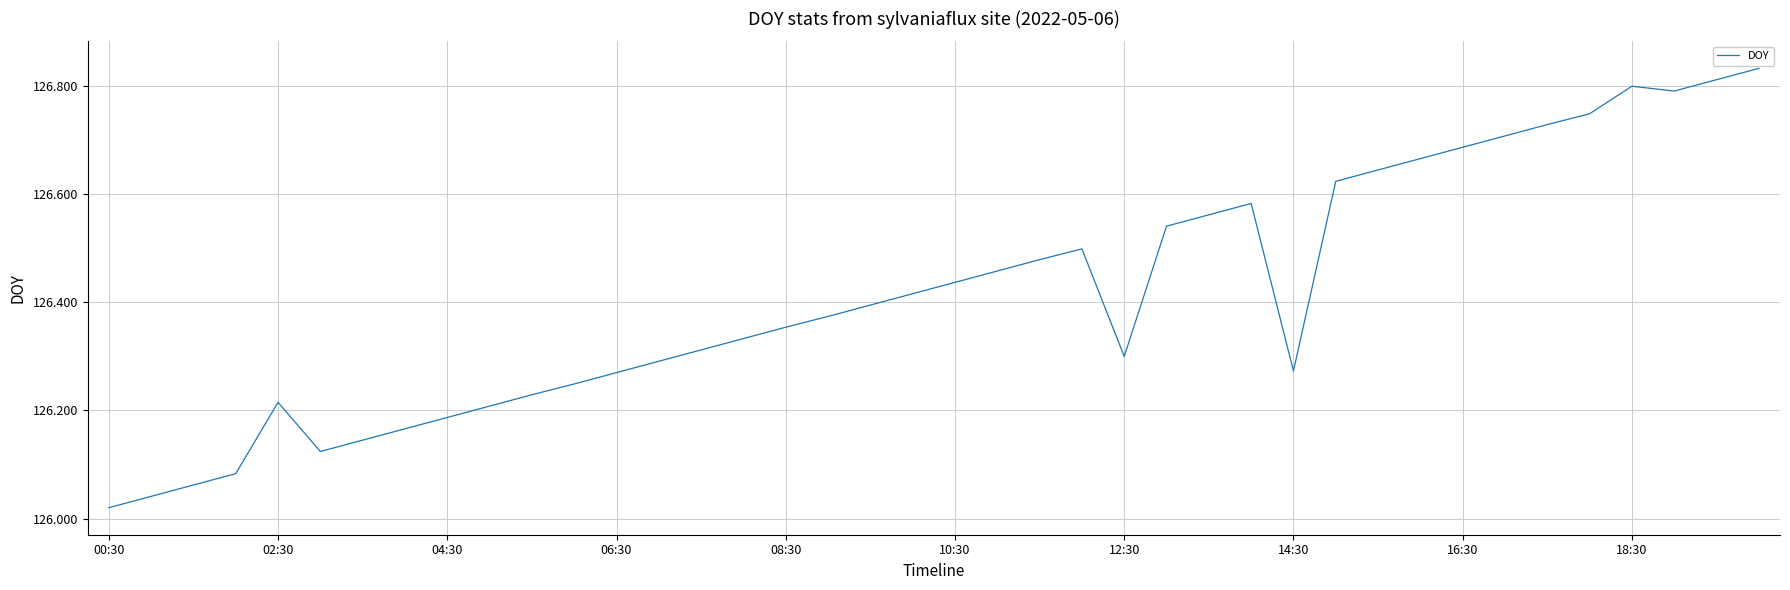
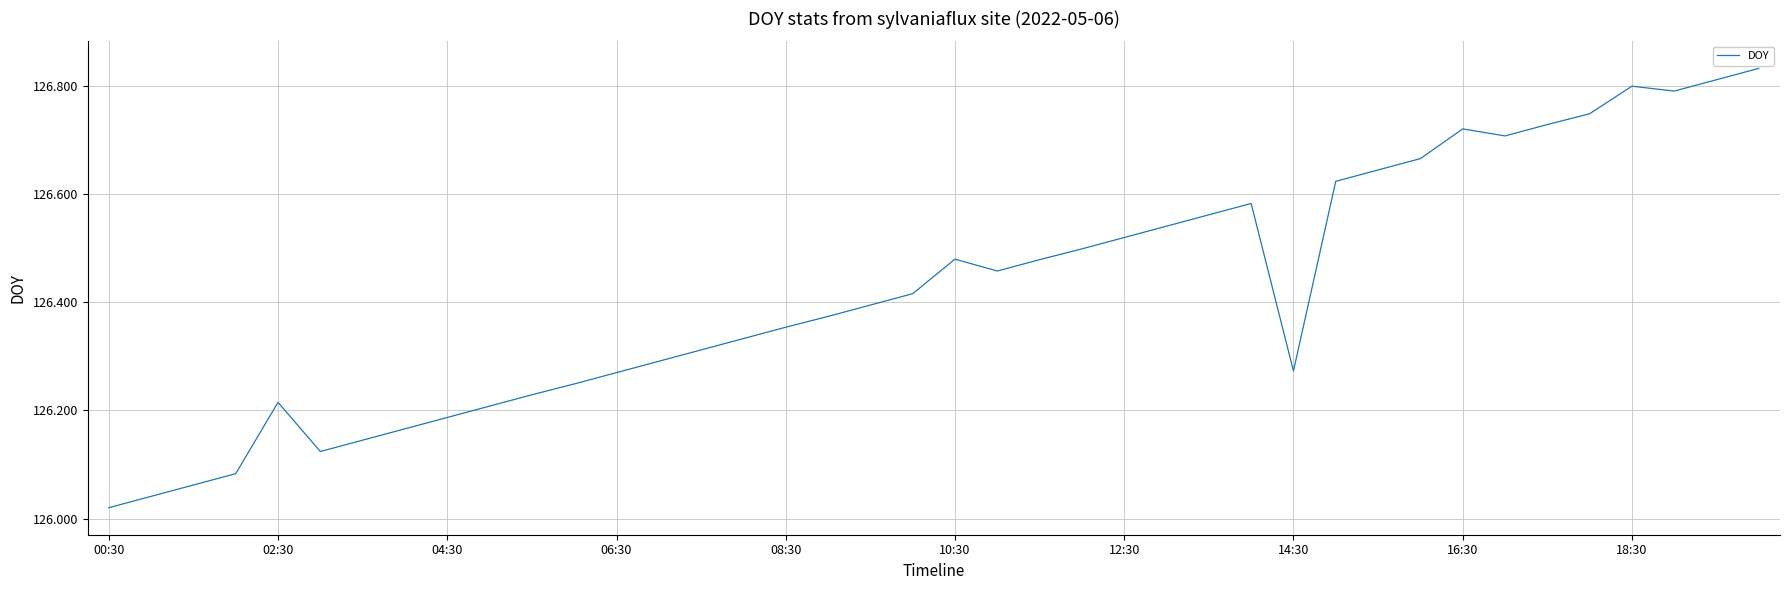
  {
    "00:30": 126.02,
    "02:30": 126.22,
    "04:30": 126.19,
    "06:30": 126.27,
    "08:30": 126.35,
-   "10:30": 126.44,
-   "12:30": 126.30,
+   "10:30": 126.48,
+   "12:30": 126.52,
    "14:30": 126.27,
-   "16:30": 126.69,
+   "16:30": 126.72,
    "18:30": 126.80
  }
